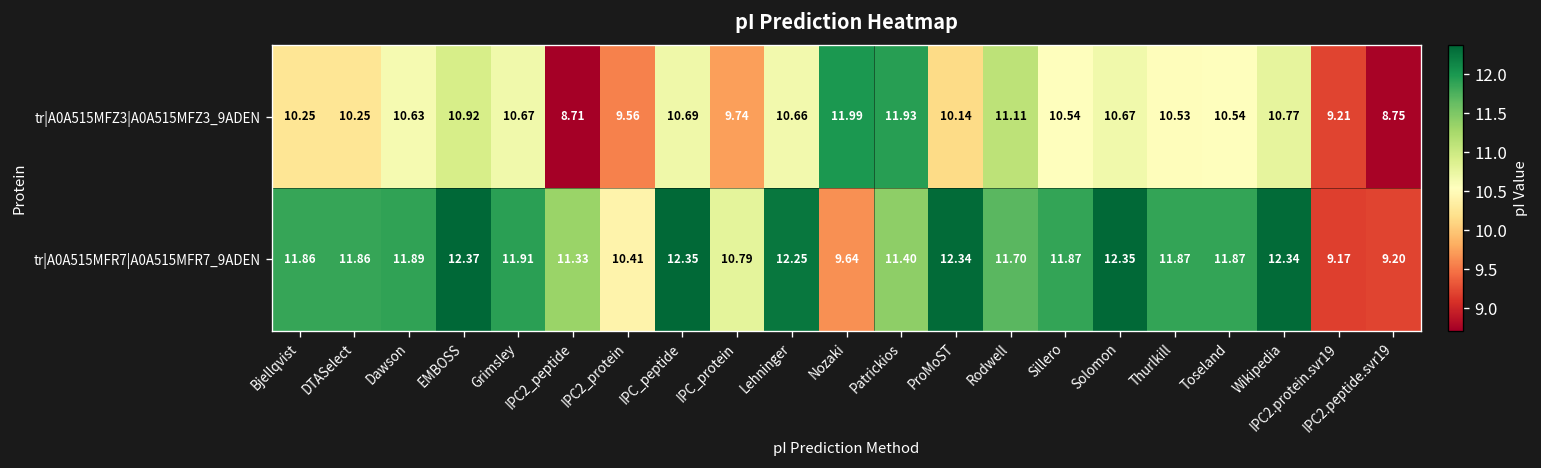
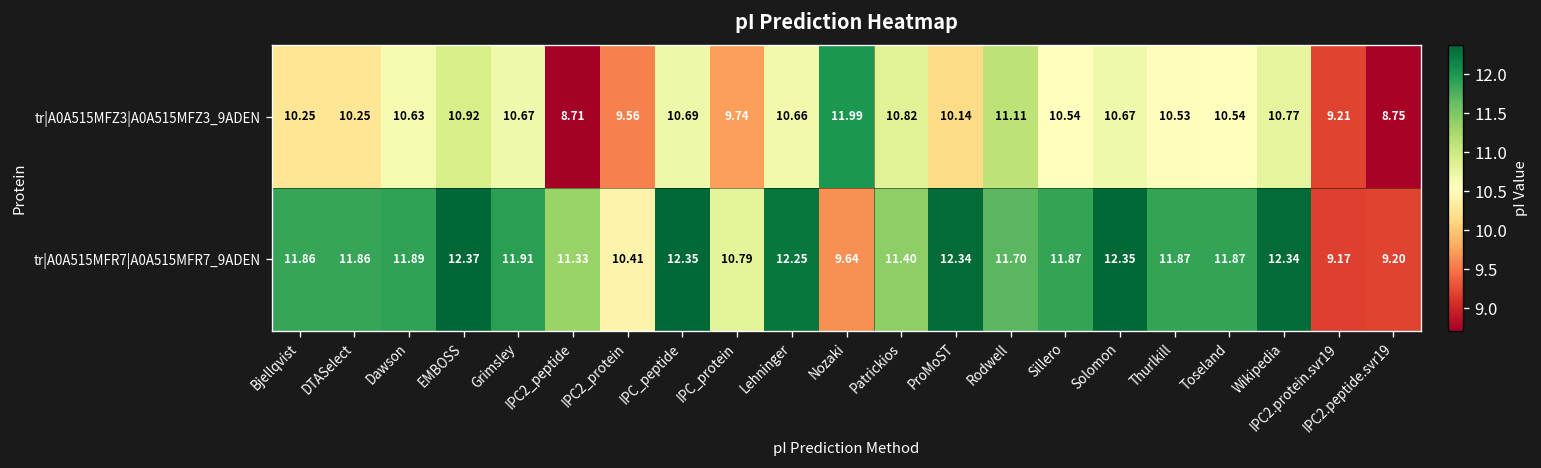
  {
    "tr|A0A515MFZ3|A0A515MFZ3_9ADEN": {
      "Bjellqvist": 10.25,
      "DTASelect": 10.25,
      "Dawson": 10.63,
      "EMBOSS": 10.92,
      "Grimsley": 10.67,
      "IPC2_peptide": 8.71,
      "IPC2_protein": 9.56,
      "IPC_peptide": 10.69,
      "IPC_protein": 9.74,
      "Lehninger": 10.66,
      "Nozaki": 11.99,
-     "Patrickios": 11.93,
+     "Patrickios": 10.82,
      "ProMoST": 10.14,
      "Rodwell": 11.11,
      "Sillero": 10.54,
      "Solomon": 10.67,
      "Thurlkill": 10.53,
      "Toseland": 10.54,
      "Wikipedia": 10.77,
      "IPC2.protein.svr19": 9.21,
      "IPC2.peptide.svr19": 8.75
    },
    "tr|A0A515MFR7|A0A515MFR7_9ADEN": {
      "Bjellqvist": 11.86,
      "DTASelect": 11.86,
      "Dawson": 11.89,
      "EMBOSS": 12.37,
      "Grimsley": 11.91,
      "IPC2_peptide": 11.33,
      "IPC2_protein": 10.41,
      "IPC_peptide": 12.35,
      "IPC_protein": 10.79,
      "Lehninger": 12.25,
      "Nozaki": 9.64,
      "Patrickios": 11.40,
      "ProMoST": 12.34,
      "Rodwell": 11.70,
      "Sillero": 11.87,
      "Solomon": 12.35,
      "Thurlkill": 11.87,
      "Toseland": 11.87,
      "Wikipedia": 12.34,
      "IPC2.protein.svr19": 9.17,
      "IPC2.peptide.svr19": 9.20
    }
  }
